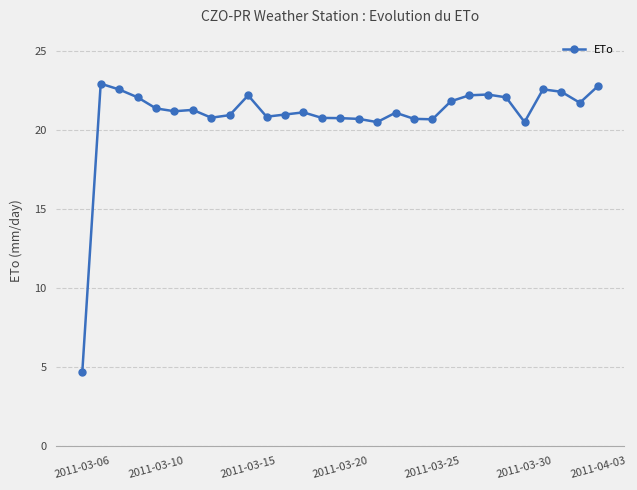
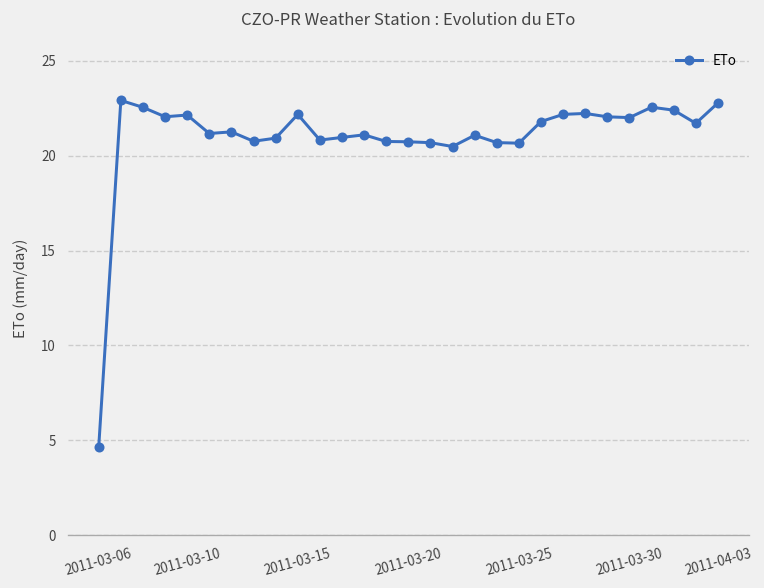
  {
    "2011-03-06": 4.7,
-   "2011-03-10": 21.3,
+   "2011-03-10": 22.1,
    "2011-03-15": 22.2,
    "2011-03-20": 20.7,
    "2011-03-25": 20.7,
-   "2011-03-30": 20.5,
+   "2011-03-30": 22.0,
    "2011-04-03": 22.8
  }
